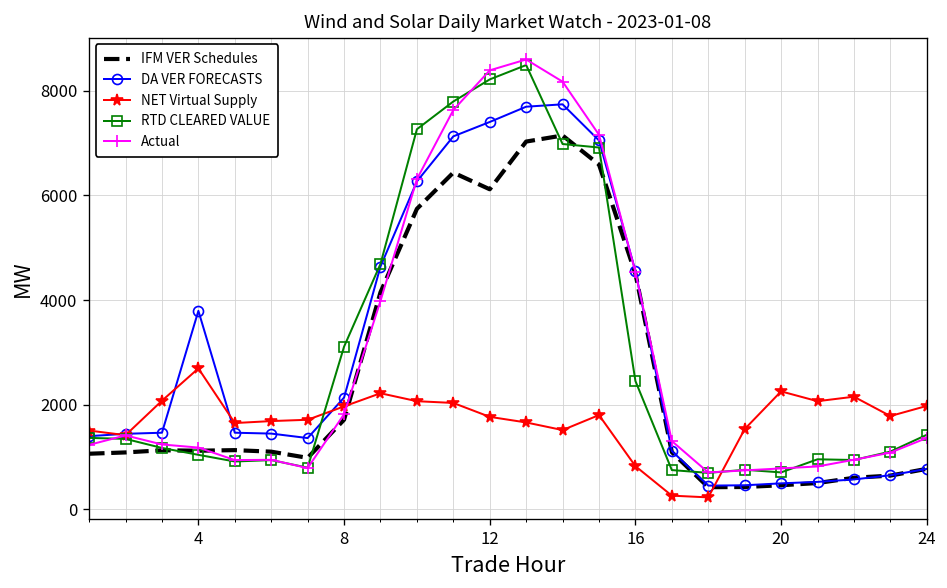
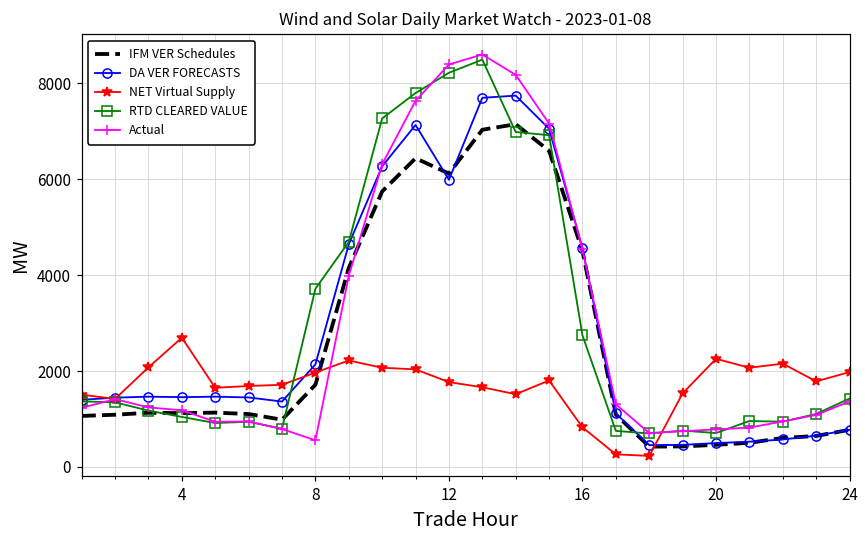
  {
    "IFM VER Schedules": {
      "4": 1100,
      "8": 1700,
      "12": 6100
    },
    "DA VER FORECASTS": {
-     "4": 3800,
+     "4": 1500,
      "8": 2100,
-     "12": 7400
+     "12": 6000
    },
    "NET Virtual Supply": {
      "4": 2700,
      "8": 2000,
      "12": 1800,
      "16": 800,
      "20": 2300,
      "24": 2000
    },
    "RTD CLEARED VALUE": {
      "4": 1000,
-     "8": 3100,
+     "8": 3700,
      "12": 8200,
-     "16": 2500,
+     "16": 2700,
      "20": 700,
      "24": 1400
    },
    "Actual": {
      "4": 1200,
-     "8": 1800,
+     "8": 600,
      "12": 8400,
      "20": 800,
      "24": 1400
    }
  }
